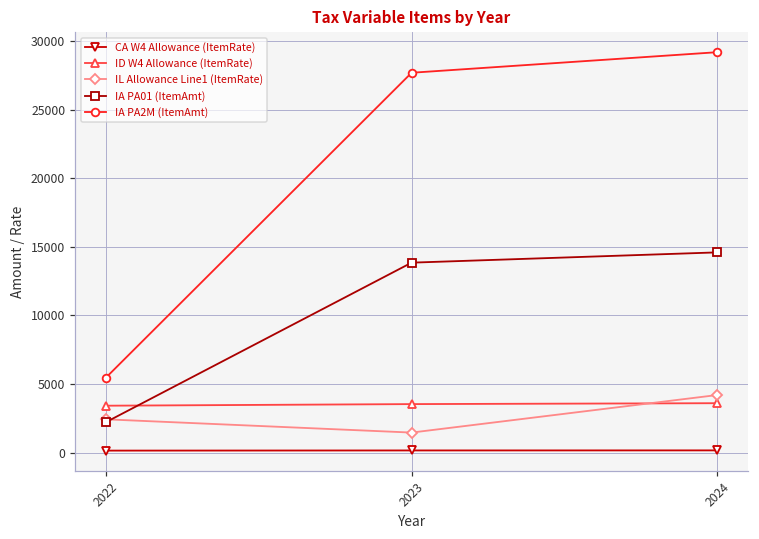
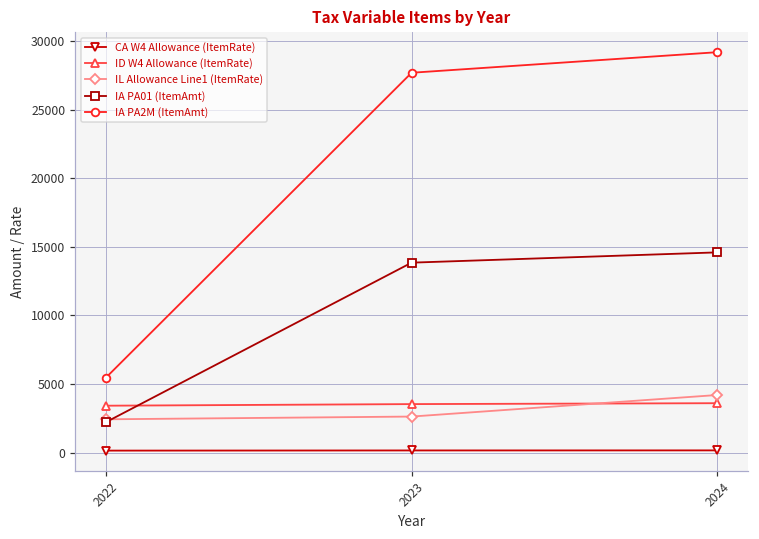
  {
    "IL Allowance Line1 (ItemRate)": {
      "2022": 2400,
-     "2023": 1500,
+     "2023": 2600,
      "2024": 4200
    }
  }
